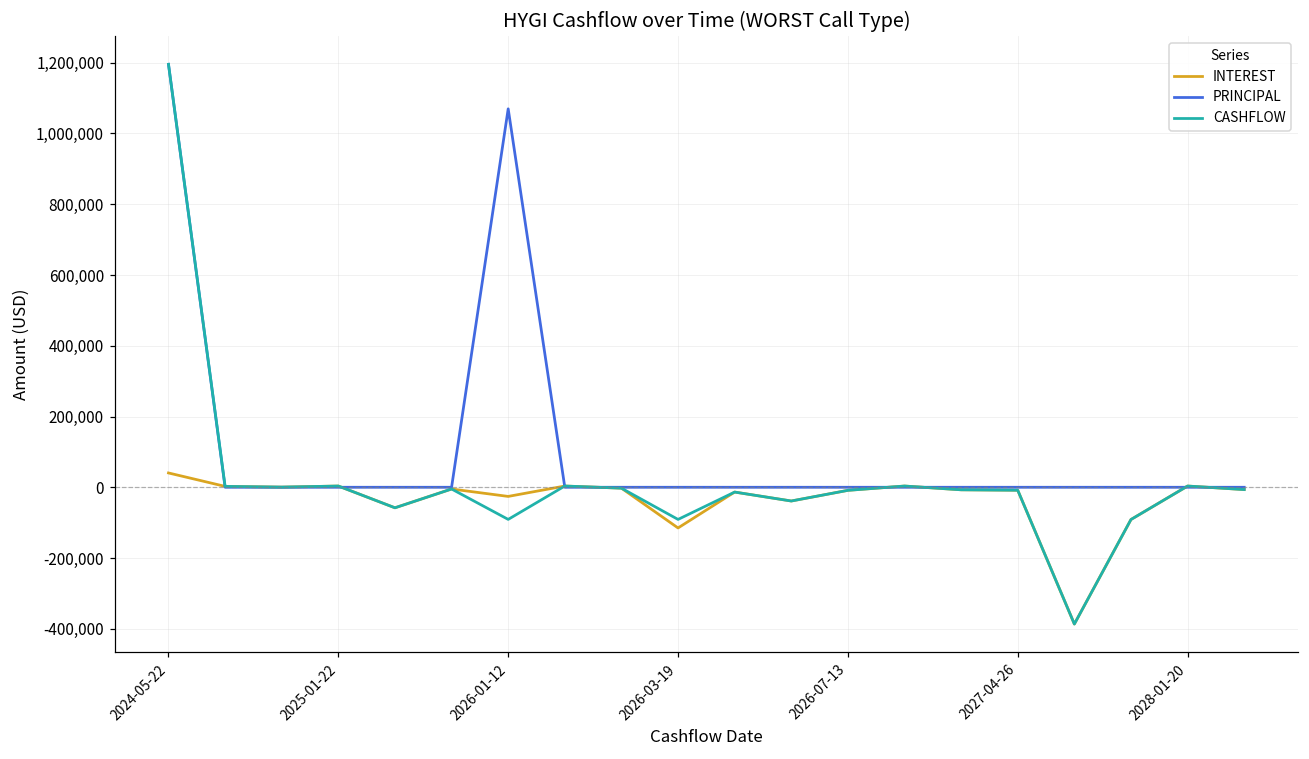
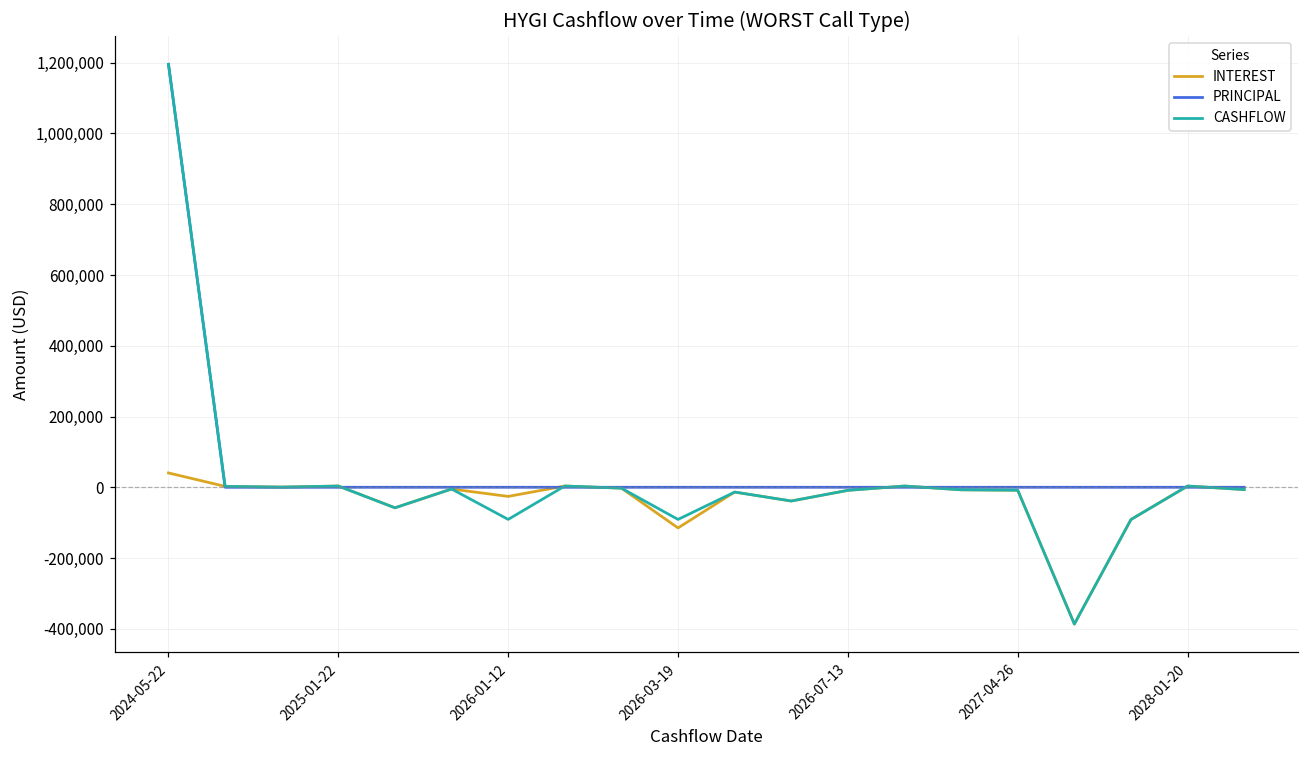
  {
    "INTEREST": {
      "2024-05-22": "40,000",
      "2026-01-12": "-30,000",
      "2026-03-19": "-110,000"
    },
    "PRINCIPAL": {
-     "2026-01-12": "1,070,000",
+     "2026-01-12": "0",
      "2026-03-19": "0",
      "2026-07-13": "0",
      "2027-04-26": "0"
    },
    "CASHFLOW": {
      "2026-01-12": "-90,000",
      "2026-03-19": "-90,000"
    }
  }
